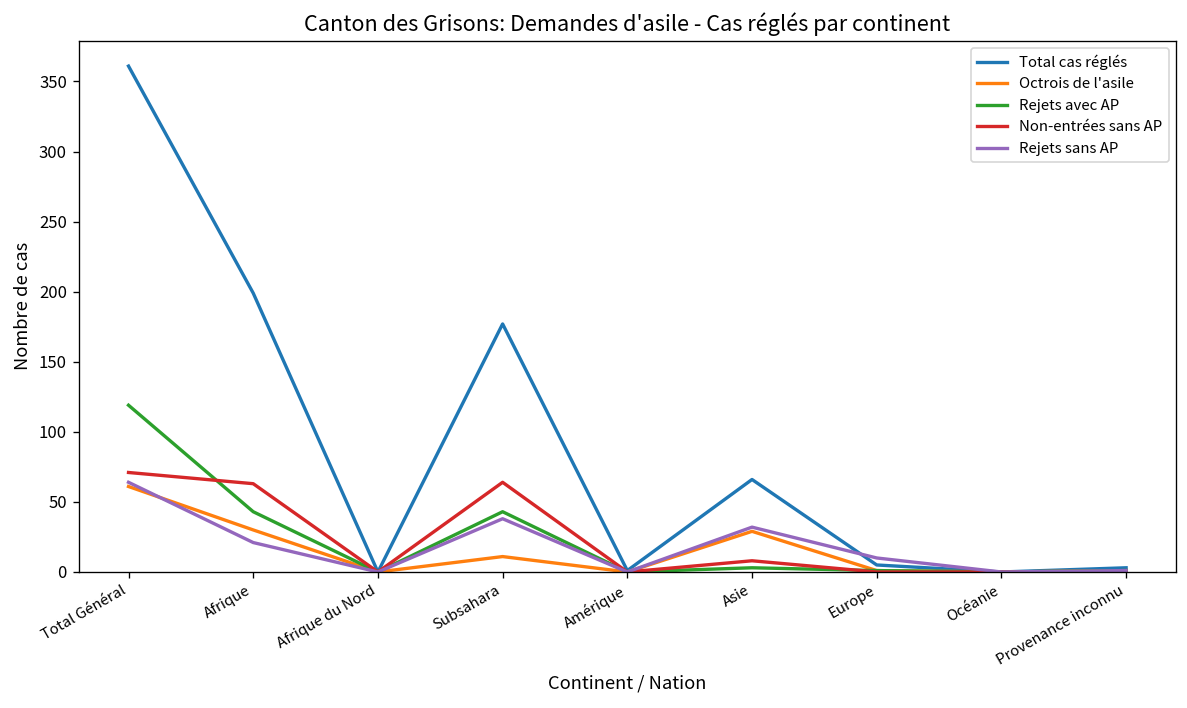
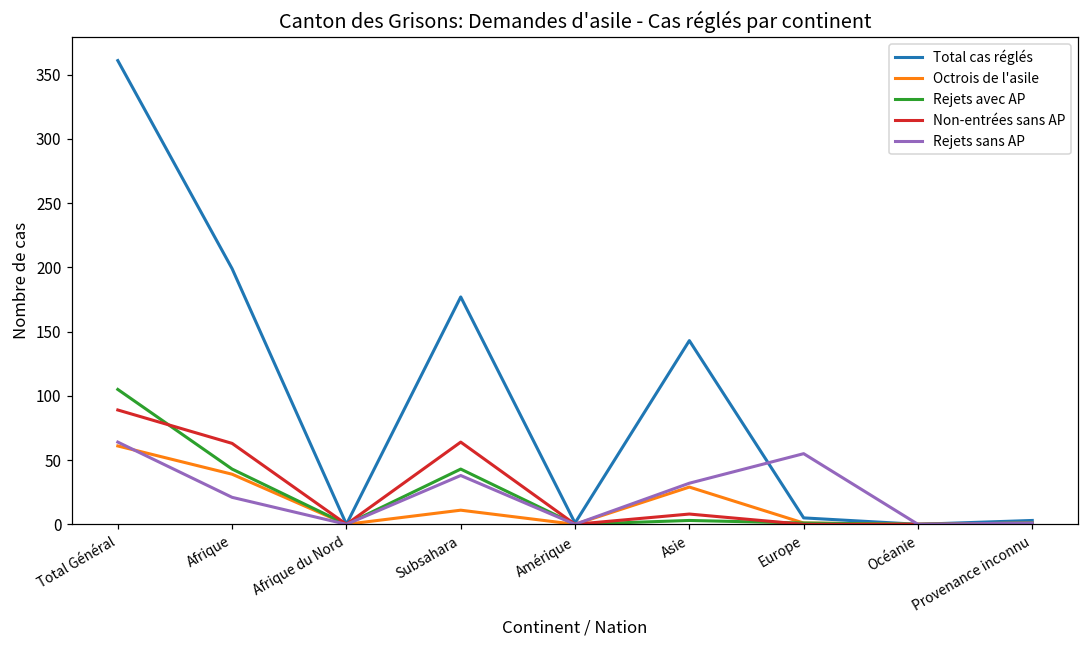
  {
    "Total cas réglés": {
      "Total Général": 361,
      "Afrique": 199,
      "Subsahara": 177,
-     "Asie": 66,
+     "Asie": 143,
      "Europe": 5
    },
    "Octrois de l'asile": {
      "Total Général": 61,
-     "Afrique": 30,
+     "Afrique": 39,
      "Subsahara": 11,
      "Asie": 29
    },
    "Rejets avec AP": {
-     "Total Général": 119,
+     "Total Général": 105,
      "Afrique": 43,
      "Subsahara": 43,
      "Asie": 3
    },
    "Non-entrées sans AP": {
-     "Total Général": 71,
+     "Total Général": 89,
      "Afrique": 63,
      "Subsahara": 64,
      "Asie": 8
    },
    "Rejets sans AP": {
      "Total Général": 64,
      "Afrique": 21,
      "Subsahara": 38,
      "Asie": 32,
-     "Europe": 10
+     "Europe": 55
    }
  }
